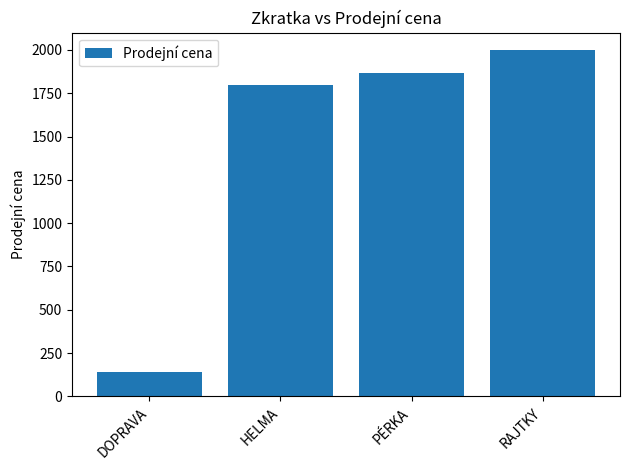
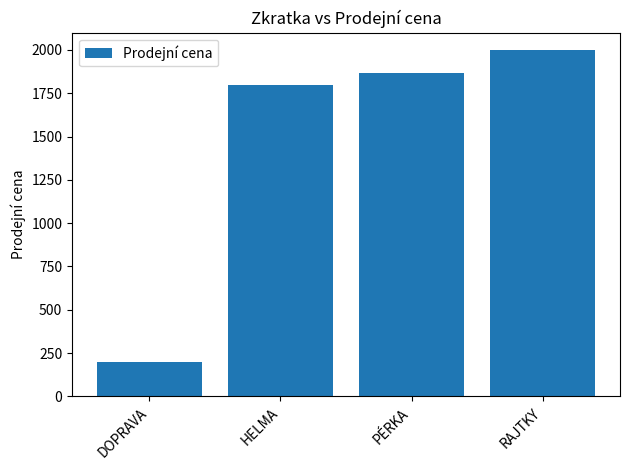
  {
-   "DOPRAVA": 140,
+   "DOPRAVA": 200,
    "HELMA": 1800,
    "PÉRKA": 1870,
    "RAJTKY": 2000
  }
